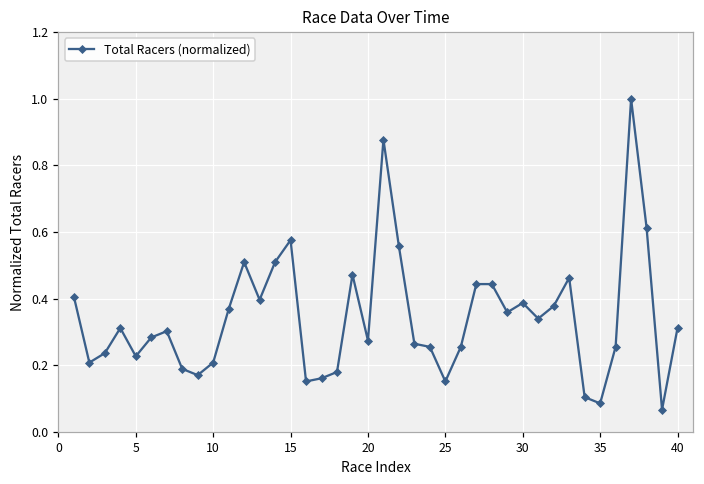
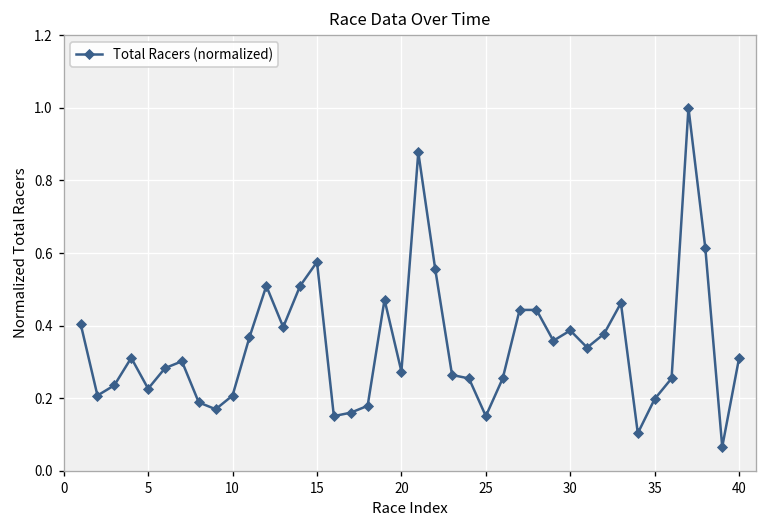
  {
    "5": 0.23,
    "10": 0.21,
    "15": 0.58,
    "20": 0.27,
    "25": 0.15,
    "30": 0.39,
-   "35": 0.08,
+   "35": 0.20,
    "40": 0.31
  }
